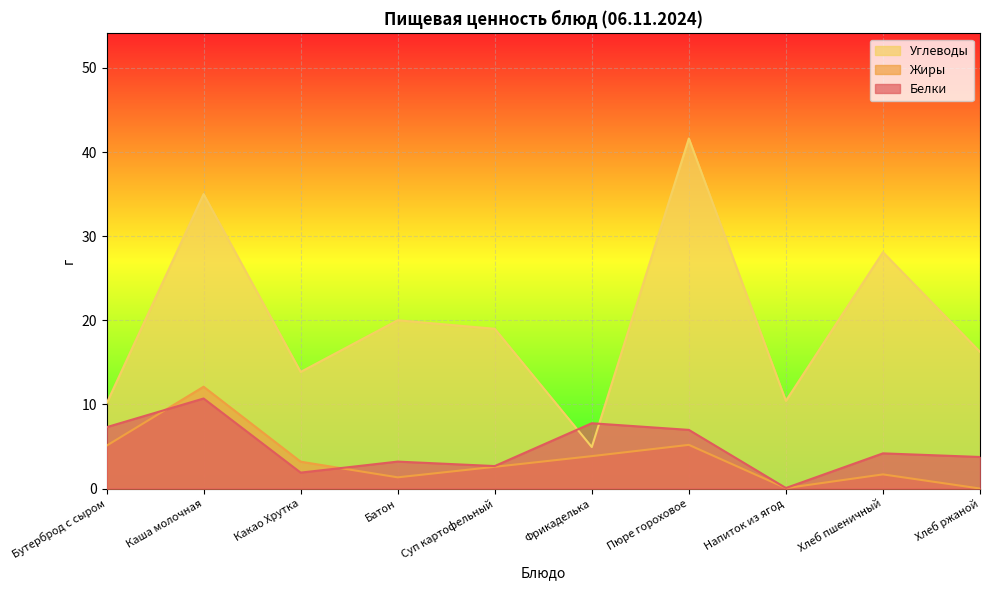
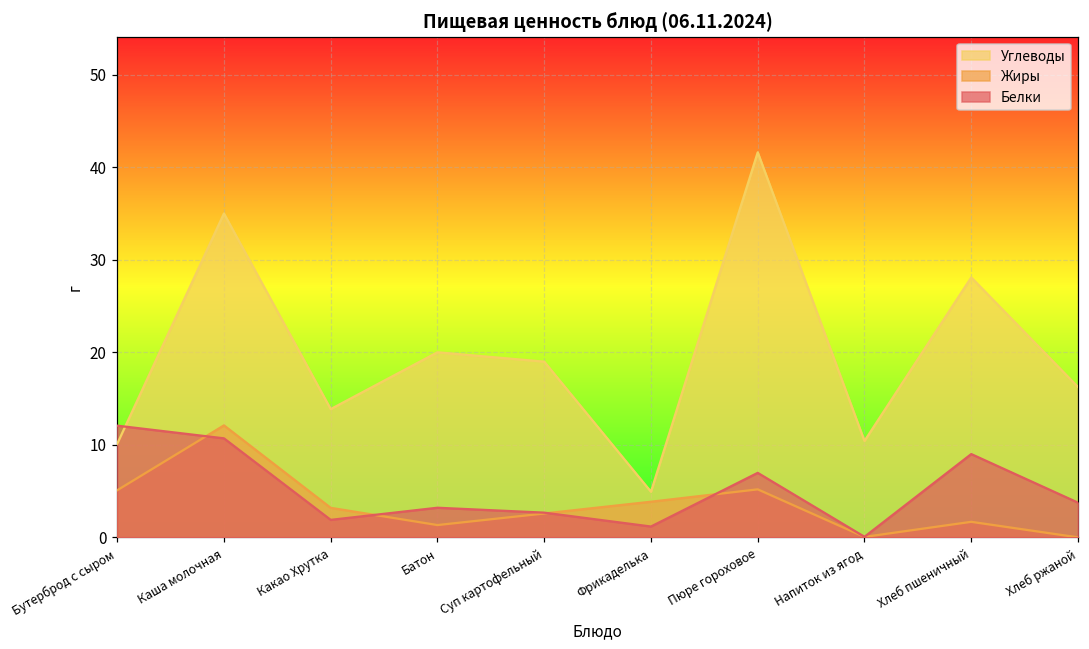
  {
    "Белки": {
-     "Бутерброд с сыром": 7,
+     "Бутерброд с сыром": 12,
      "Каша молочная": 11,
      "Какао Хрутка": 2,
      "Батон": 3,
-     "Фрикаделька": 8,
+     "Фрикаделька": 1,
      "Пюре гороховое": 7,
-     "Хлеб пшеничный": 4,
+     "Хлеб пшеничный": 9,
      "Хлеб ржаной": 4
    }
  }
